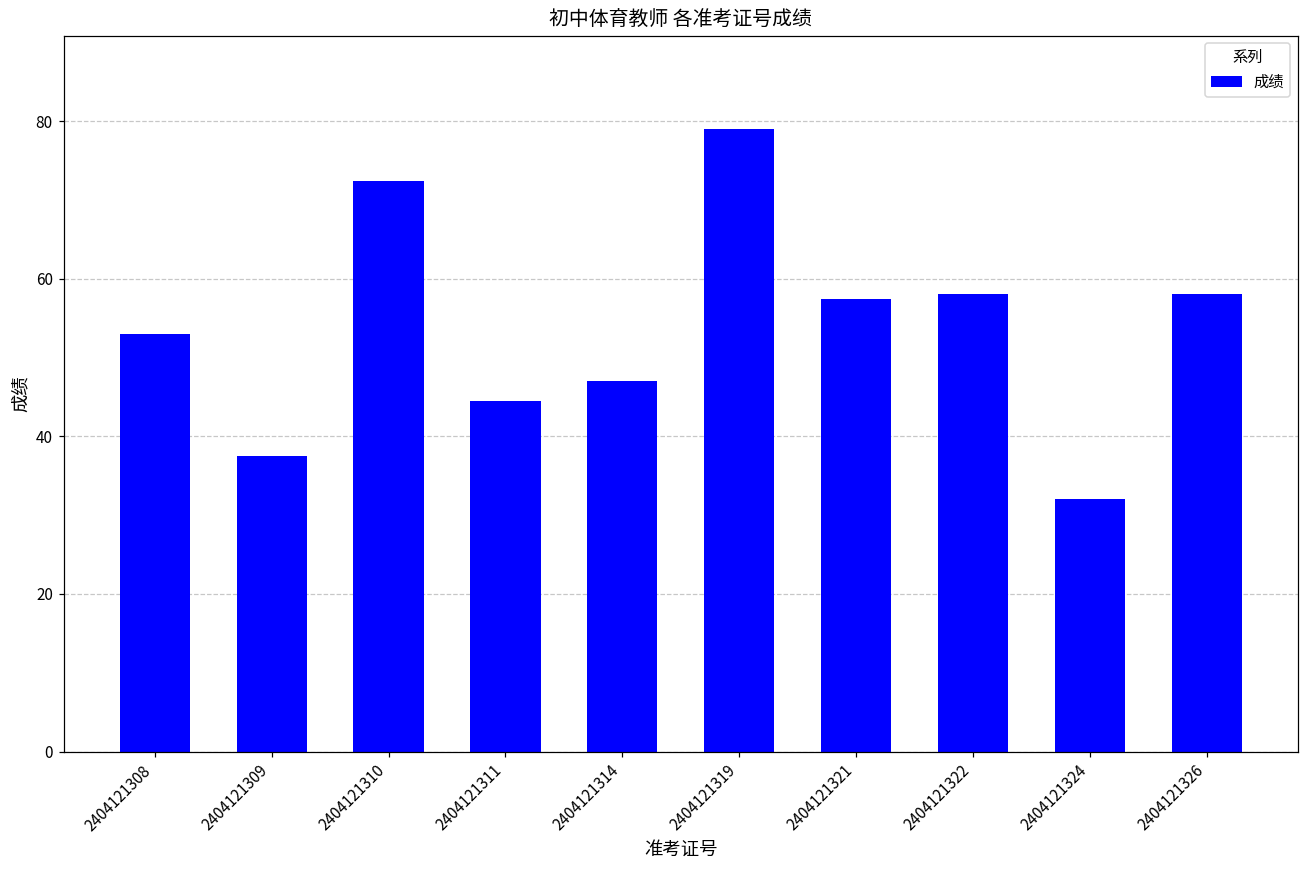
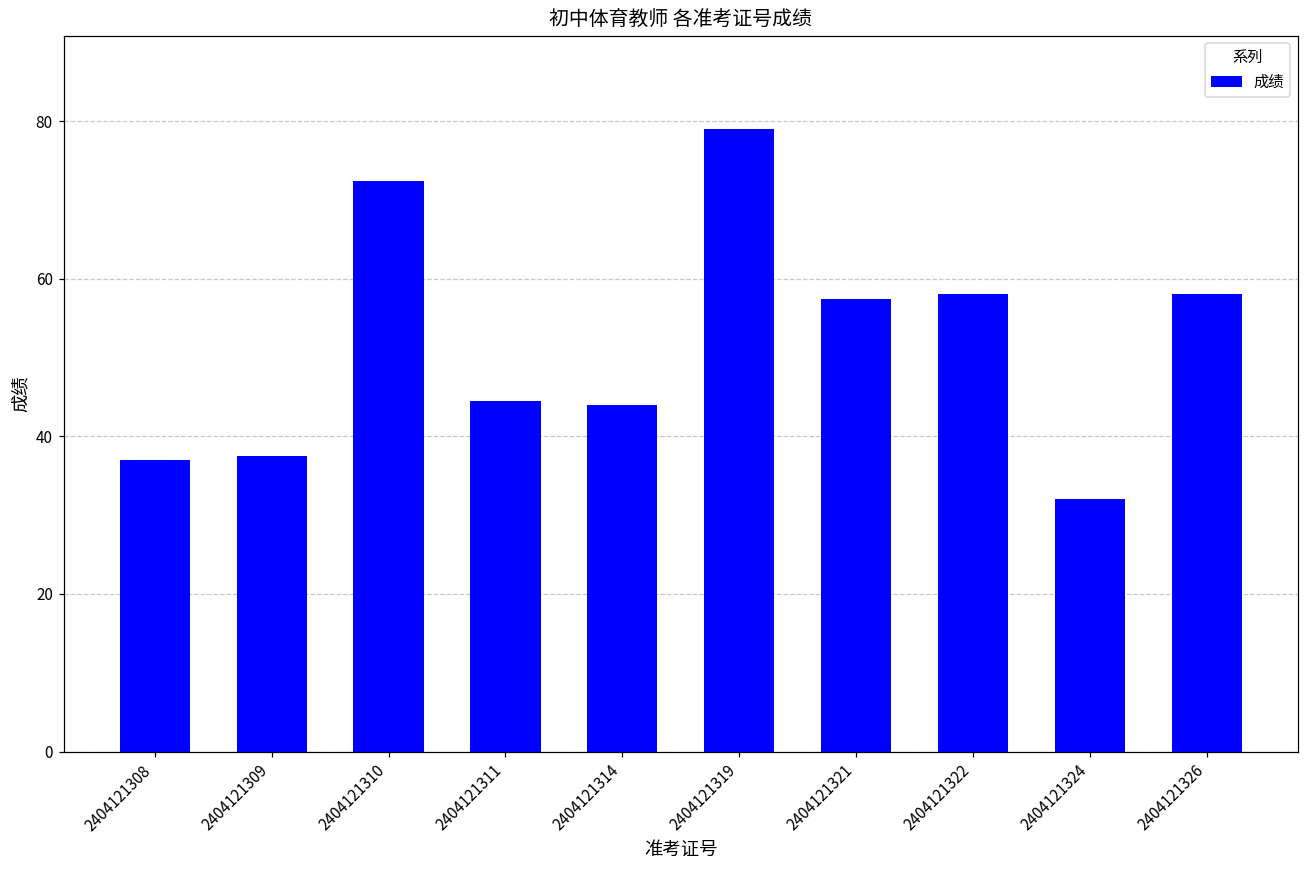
  {
-   "2404121308": 53,
+   "2404121308": 37,
    "2404121309": 38,
    "2404121310": 72,
    "2404121311": 45,
-   "2404121314": 47,
+   "2404121314": 44,
    "2404121319": 79,
    "2404121321": 57,
    "2404121322": 58,
    "2404121324": 32,
    "2404121326": 58
  }
